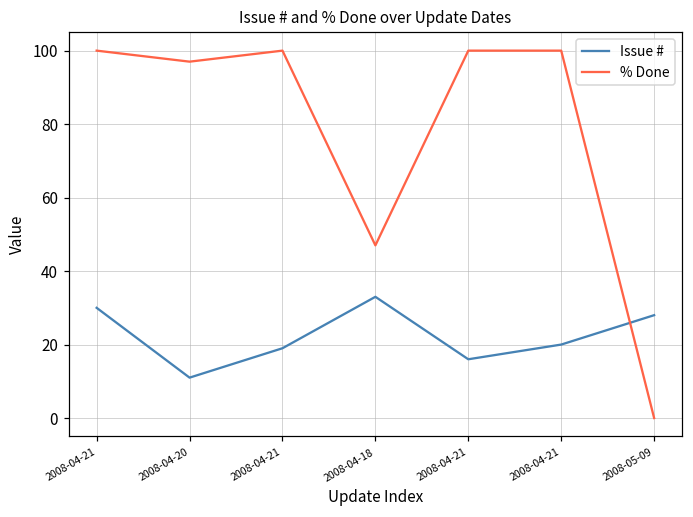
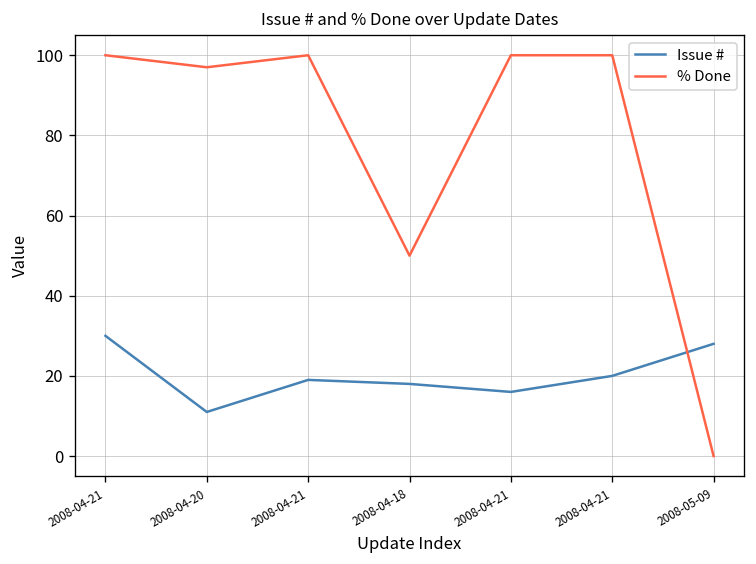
  {
    "Issue #": {
      "2008-04-20": 11,
-     "2008-04-18": 33,
+     "2008-04-18": 18,
      "2008-05-09": 28
    },
    "% Done": {
      "2008-04-20": 97,
-     "2008-04-18": 47,
+     "2008-04-18": 50,
      "2008-05-09": 0
    }
  }
